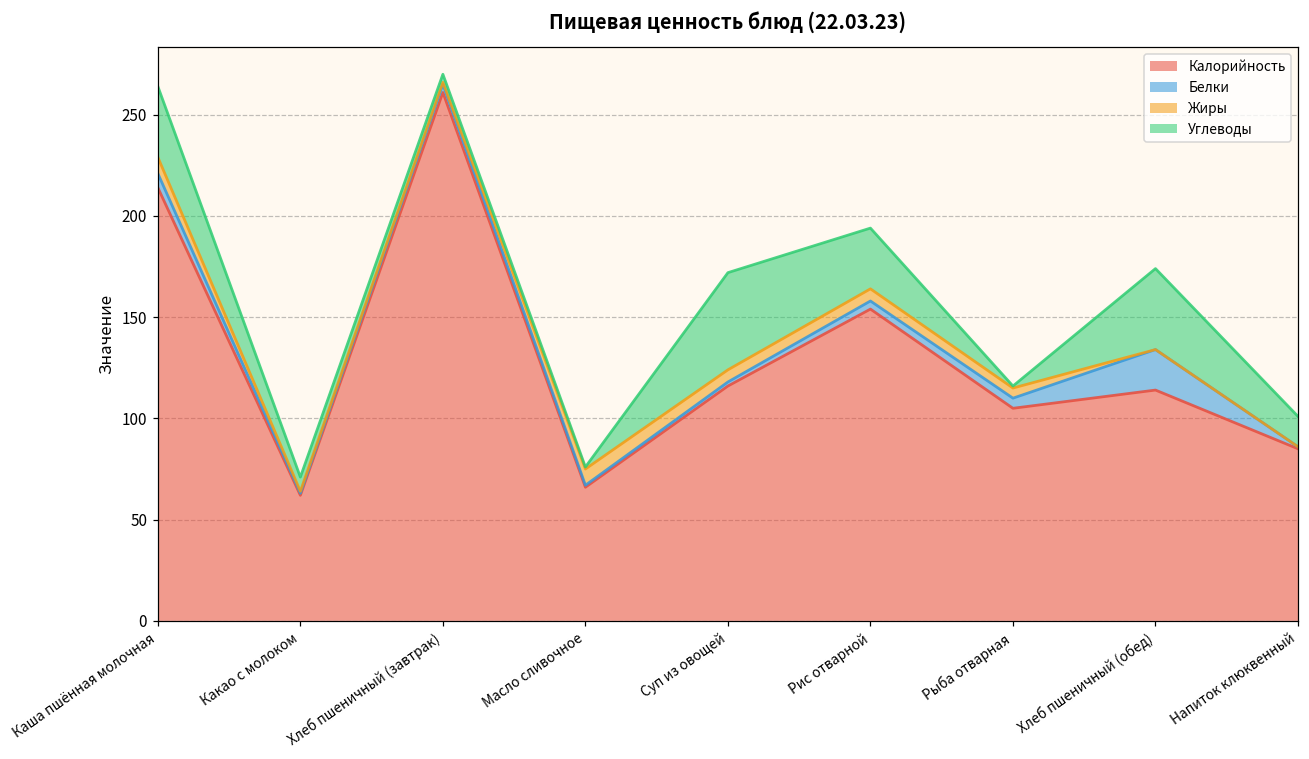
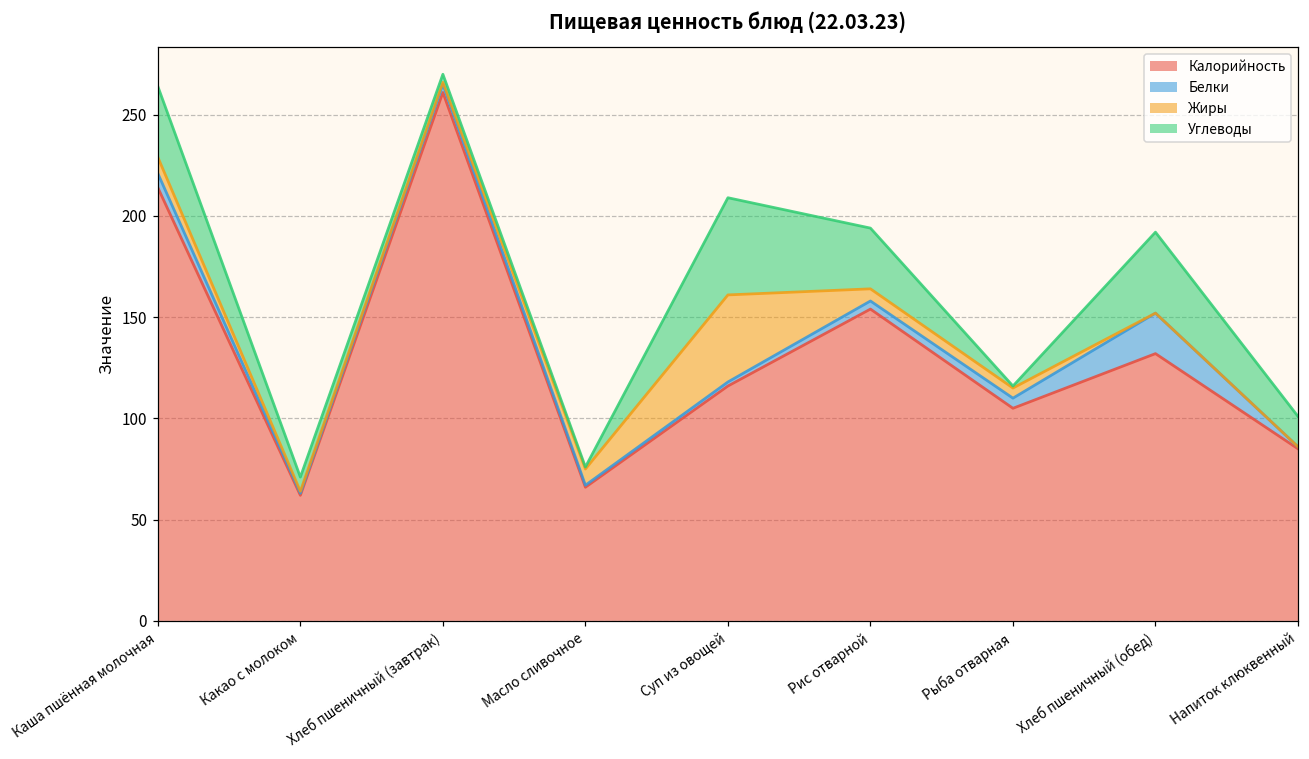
  {
    "Калорийность": {
      "Каша пшённая молочная": 214,
      "Хлеб пшеничный (завтрак)": 261,
      "Суп из овощей": 116,
      "Рис отварной": 154,
      "Рыба отварная": 105,
-     "Хлеб пшеничный (обед)": 114
+     "Хлеб пшеничный (обед)": 132
    },
    "Белки": {
      "Каша пшённая молочная": 7,
      "Суп из овощей": 2,
      "Рис отварной": 4,
      "Рыба отварная": 5
    },
    "Жиры": {
      "Каша пшённая молочная": 8,
-     "Суп из овощей": 6,
+     "Суп из овощей": 43,
      "Рис отварной": 6
    },
    "Углеводы": {
      "Каша пшённая молочная": 35,
      "Какао с молоком": 7,
      "Хлеб пшеничный (завтрак)": 4,
      "Суп из овощей": 48,
      "Рис отварной": 30,
      "Хлеб пшеничный (обед)": 40,
      "Напиток клюквенный": 15
    }
  }
